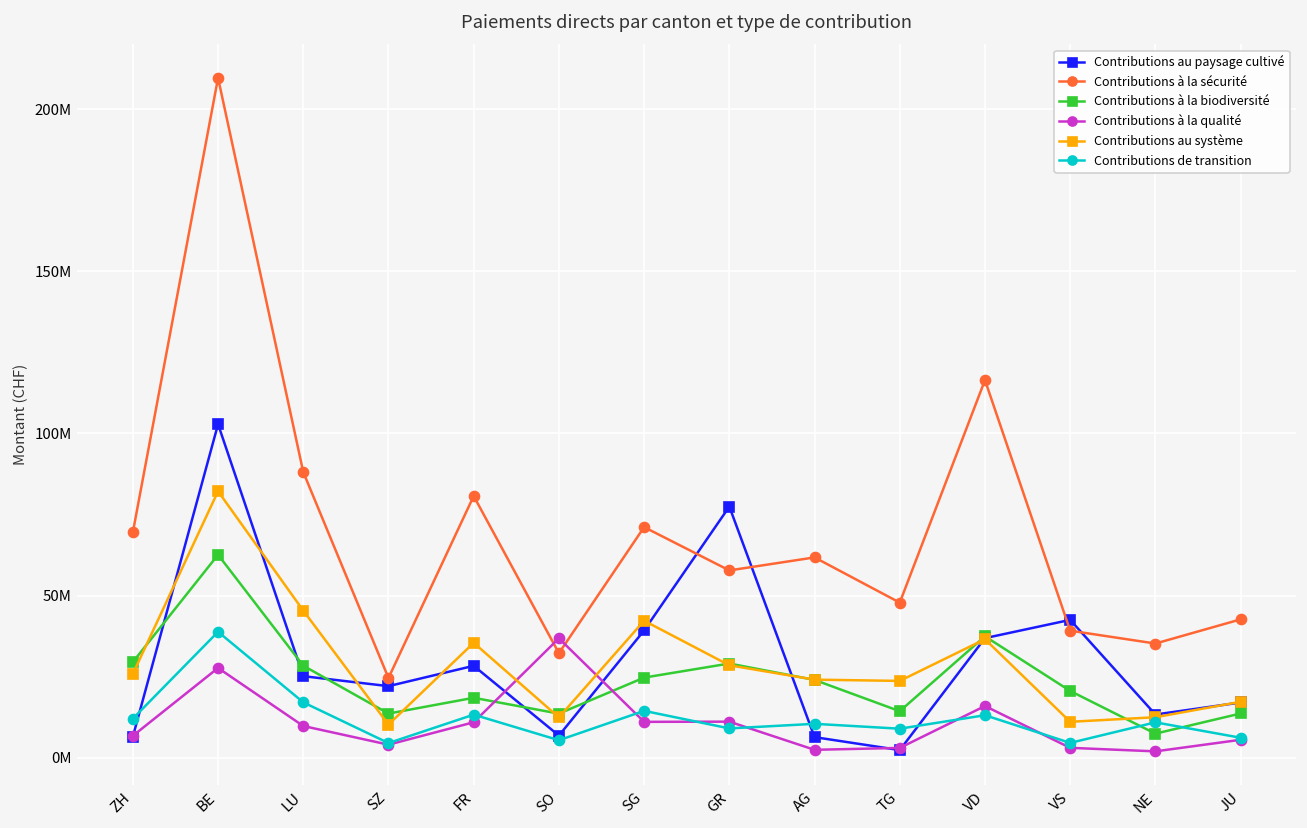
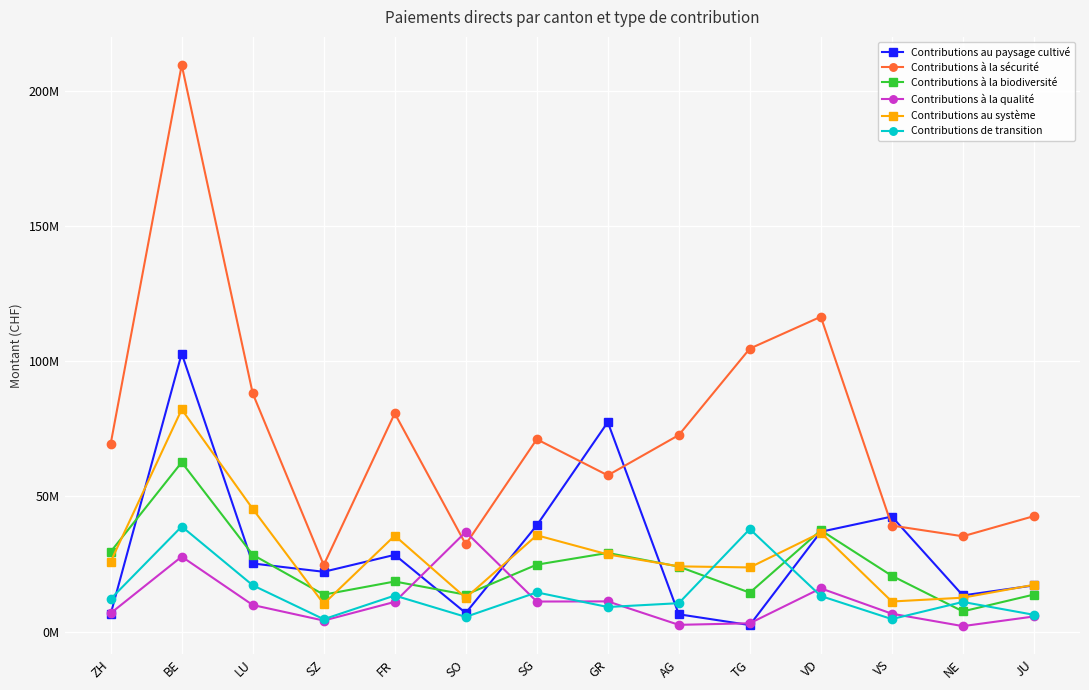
  {
    "Contributions au paysage cultivé": {
      "BE": 103000000,
      "LU": 25000000,
      "SZ": 22000000,
      "FR": 28000000,
      "SO": 7000000,
      "SG": 39000000,
      "GR": 77000000,
      "AG": 6000000,
      "VS": 43000000
    },
    "Contributions à la sécurité": {
      "ZH": 70000000,
      "BE": 210000000,
      "LU": 88000000,
      "SZ": 25000000,
      "FR": 81000000,
      "SO": 32000000,
      "SG": 71000000,
      "GR": 58000000,
-     "AG": 62000000,
-     "TG": 48000000,
+     "AG": 73000000,
+     "TG": 105000000,
      "VD": 116000000,
      "VS": 39000000,
      "NE": 35000000,
      "JU": 43000000
    },
    "Contributions à la biodiversité": {
      "ZH": 30000000,
      "BE": 63000000,
      "LU": 28000000,
      "SZ": 14000000,
      "FR": 19000000,
      "SO": 14000000,
      "SG": 25000000,
      "TG": 14000000,
      "VS": 21000000,
      "NE": 7000000,
      "JU": 14000000
    },
    "Contributions à la qualité": {
      "BE": 28000000,
      "LU": 10000000,
      "FR": 11000000,
      "SO": 37000000,
      "SG": 11000000,
      "GR": 11000000,
      "AG": 2000000,
      "VD": 16000000,
-     "VS": 3000000,
+     "VS": 7000000,
      "NE": 2000000
    },
    "Contributions au système": {
      "ZH": 26000000,
      "BE": 82000000,
      "LU": 45000000,
      "SZ": 10000000,
      "FR": 35000000,
      "SO": 12000000,
-     "SG": 42000000,
+     "SG": 36000000,
      "TG": 24000000,
      "VS": 11000000
    },
    "Contributions de transition": {
      "ZH": 12000000,
      "BE": 39000000,
      "LU": 17000000,
      "FR": 13000000,
      "SO": 5000000,
      "SG": 14000000,
      "GR": 9000000,
      "AG": 10000000,
-     "TG": 9000000,
+     "TG": 38000000,
      "VD": 13000000,
      "VS": 5000000,
      "NE": 11000000
    }
  }
